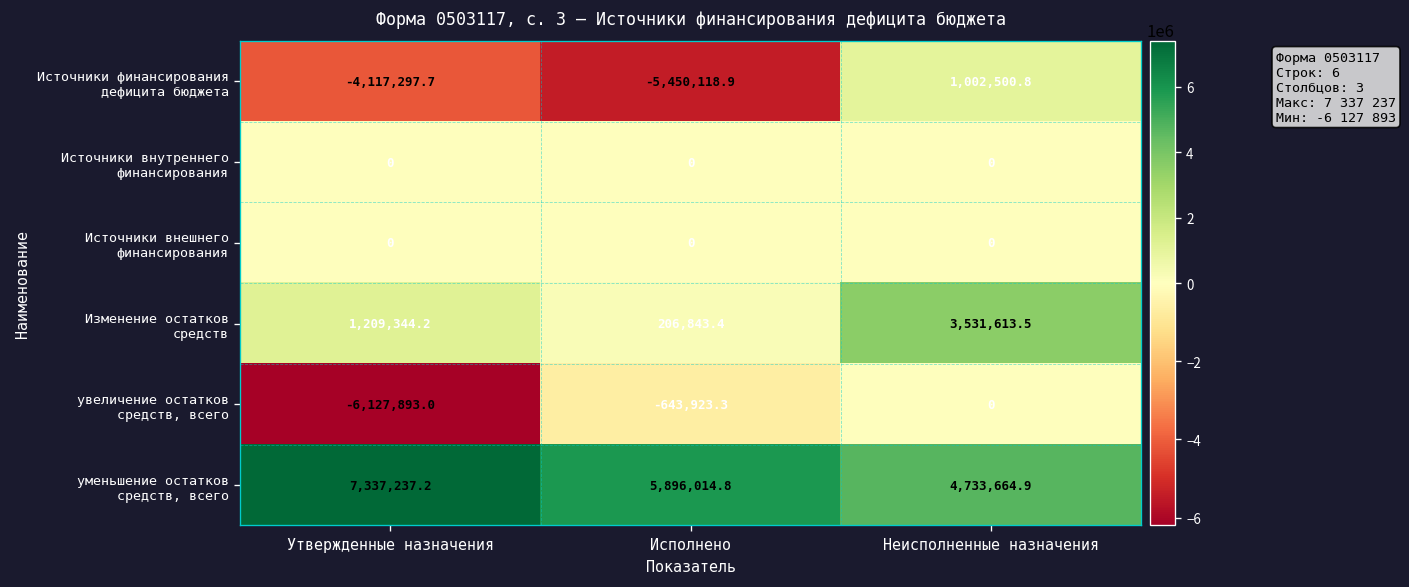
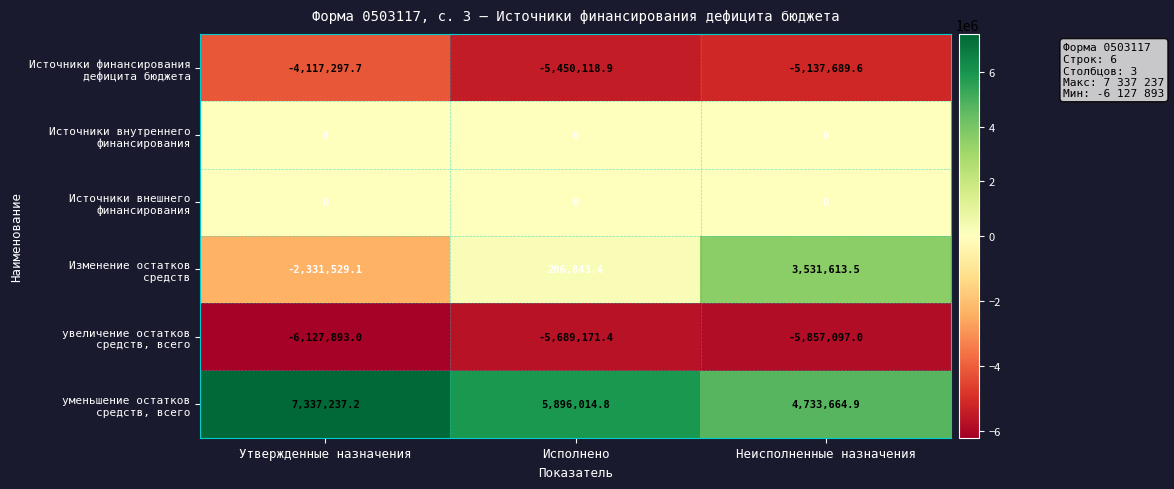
  {
    "Источники финансирования дефицита бюджета": {
      "Утвержденные назначения": "-4,117,297.7",
      "Исполнено": "-5,450,118.9",
-     "Неисполненные назначения": "1,002,500.8"
+     "Неисполненные назначения": "-5,137,689.6"
    },
    "Источники внутреннего финансирования": {
      "Утвержденные назначения": "0",
      "Исполнено": "0",
      "Неисполненные назначения": "0"
    },
    "Источники внешнего финансирования": {
      "Утвержденные назначения": "0",
      "Исполнено": "0",
      "Неисполненные назначения": "0"
    },
    "Изменение остатков средств": {
-     "Утвержденные назначения": "1,209,344.2",
+     "Утвержденные назначения": "-2,331,529.1",
      "Исполнено": "206,843.4",
      "Неисполненные назначения": "3,531,613.5"
    },
    "увеличение остатков средств, всего": {
      "Утвержденные назначения": "-6,127,893.0",
-     "Исполнено": "-643,923.3",
-     "Неисполненные назначения": "0"
+     "Исполнено": "-5,689,171.4",
+     "Неисполненные назначения": "-5,857,097.0"
    },
    "уменьшение остатков средств, всего": {
      "Утвержденные назначения": "7,337,237.2",
      "Исполнено": "5,896,014.8",
      "Неисполненные назначения": "4,733,664.9"
    }
  }
